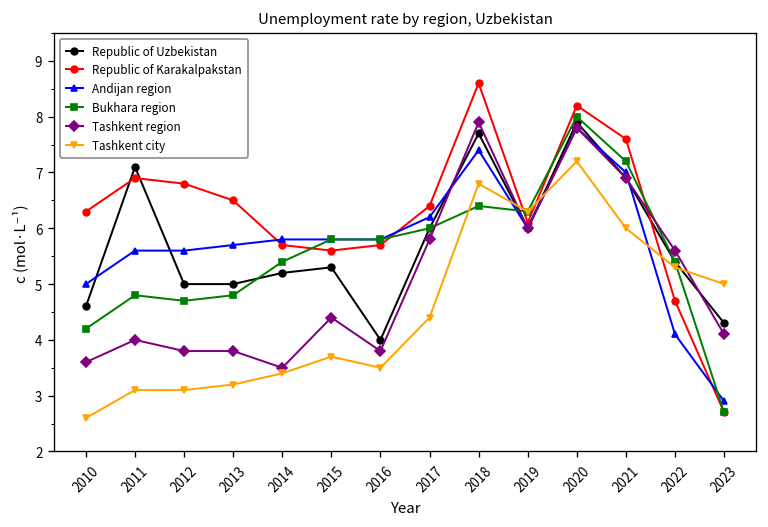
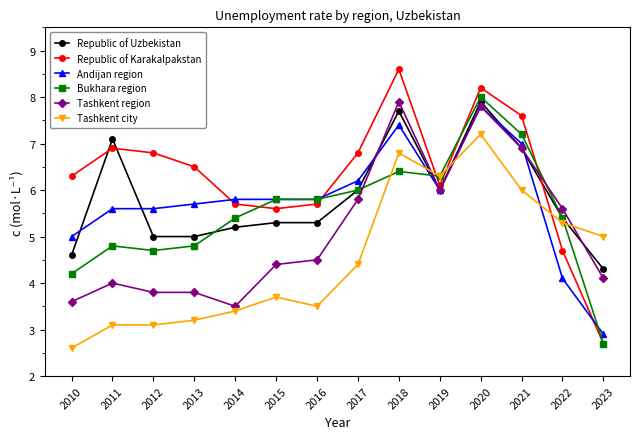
  {
    "Republic of Uzbekistan": {
      "2010": 4.6,
      "2011": 7.1,
      "2012": 5.0,
      "2013": 5.0,
      "2014": 5.2,
      "2015": 5.3,
-     "2016": 4.0,
+     "2016": 5.3,
      "2018": 7.7,
      "2020": 7.9,
      "2023": 4.3
    },
    "Republic of Karakalpakstan": {
      "2010": 6.3,
      "2011": 6.9,
      "2012": 6.8,
      "2013": 6.5,
      "2014": 5.7,
      "2015": 5.6,
      "2016": 5.7,
-     "2017": 6.4,
+     "2017": 6.8,
      "2018": 8.6,
      "2019": 6.1,
      "2020": 8.2,
      "2021": 7.6,
      "2022": 4.7
    },
    "Andijan region": {
      "2010": 5.0,
      "2011": 5.6,
      "2012": 5.6,
      "2013": 5.7,
      "2014": 5.8,
      "2017": 6.2,
      "2018": 7.4,
      "2021": 7.0,
      "2022": 4.1,
      "2023": 2.9
    },
    "Bukhara region": {
      "2010": 4.2,
      "2011": 4.8,
      "2012": 4.7,
      "2013": 4.8,
      "2014": 5.4,
      "2018": 6.4,
      "2020": 8.0,
      "2021": 7.2
    },
    "Tashkent region": {
      "2010": 3.6,
      "2011": 4.0,
      "2012": 3.8,
      "2013": 3.8,
      "2014": 3.5,
      "2015": 4.4,
-     "2016": 3.8,
+     "2016": 4.5,
      "2017": 5.8,
      "2018": 7.9,
      "2022": 5.6,
      "2023": 4.1
    },
    "Tashkent city": {
      "2010": 2.6,
      "2011": 3.1,
      "2012": 3.1,
      "2013": 3.2,
      "2014": 3.4,
      "2015": 3.7,
      "2016": 3.5,
      "2017": 4.4,
      "2018": 6.8,
      "2020": 7.2,
      "2021": 6.0,
      "2022": 5.3,
      "2023": 5.0
    }
  }
